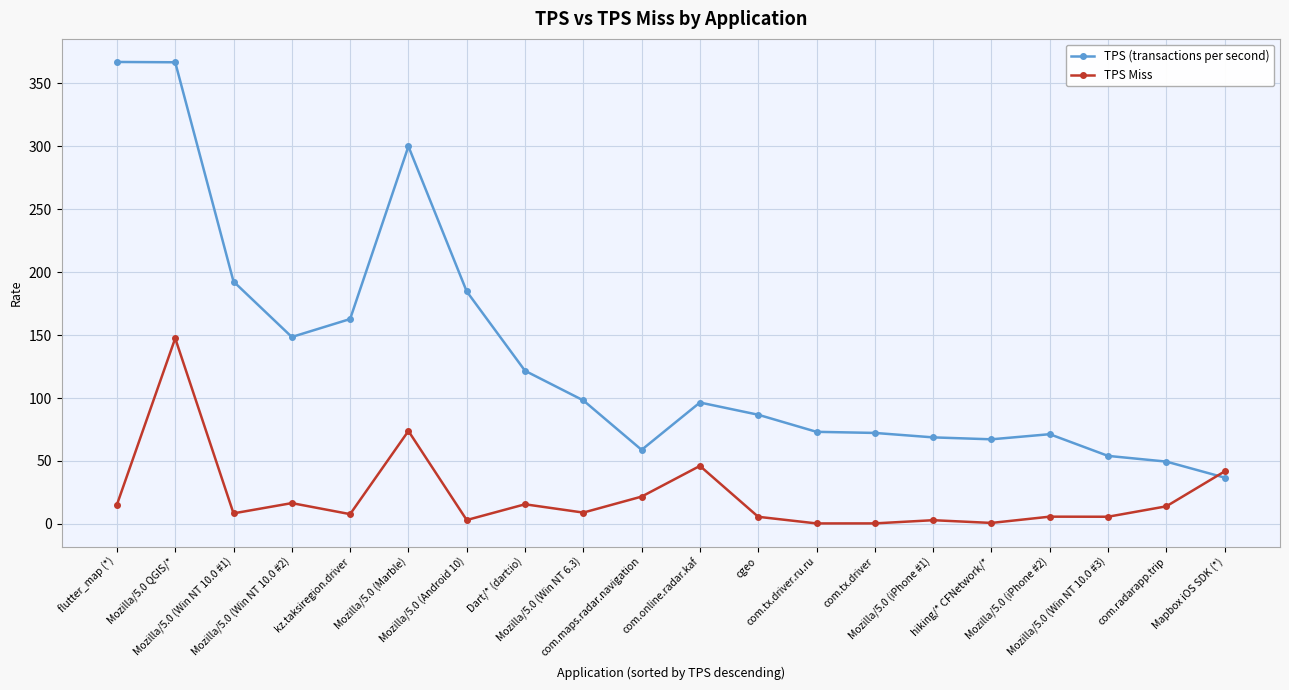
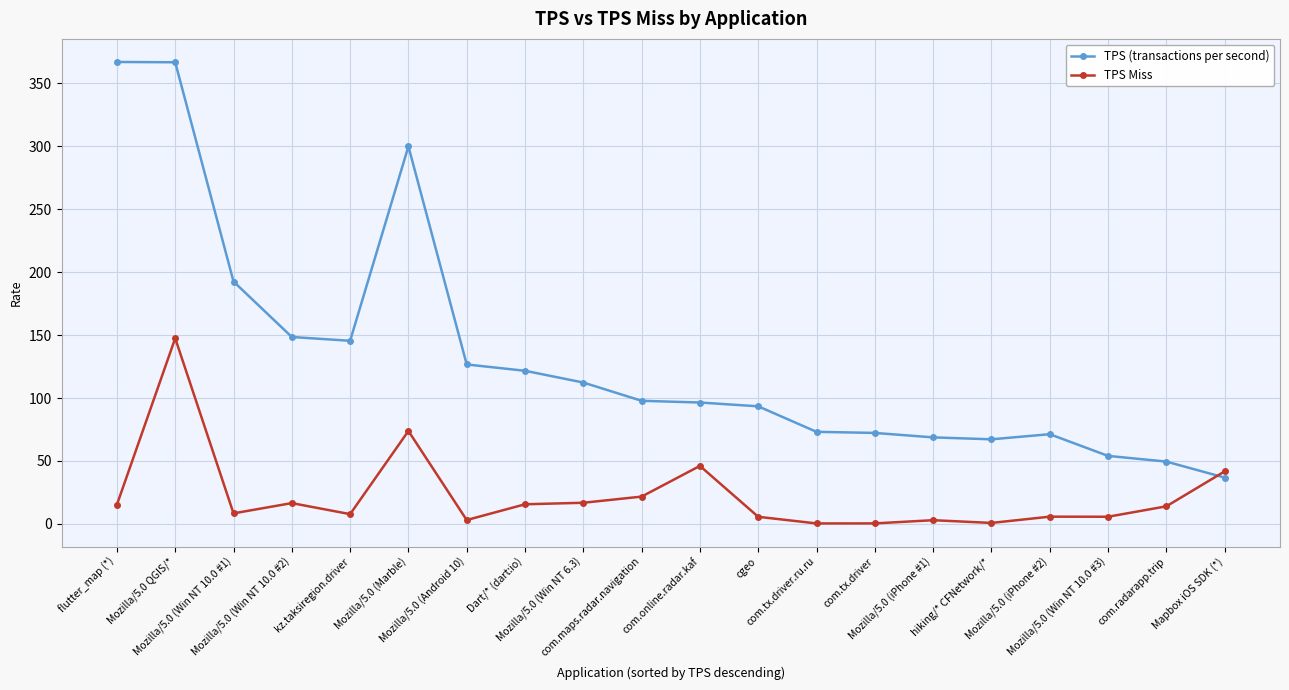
  {
    "TPS (transactions per second)": {
      "flutter_map (*)": 367,
      "Mozilla/5.0 QGIS/*": 367,
      "Mozilla/5.0 (Win NT 10.0 #1)": 192,
      "Mozilla/5.0 (Win NT 10.0 #2)": 148,
-     "kz.taksiregion.driver": 163,
+     "kz.taksiregion.driver": 145,
      "Mozilla/5.0 (Marble)": 300,
-     "Mozilla/5.0 (Android 10)": 185,
+     "Mozilla/5.0 (Android 10)": 127,
      "Dart/* (dart:io)": 122,
-     "Mozilla/5.0 (Win NT 6.3)": 98,
-     "com.maps.radar.navigation": 59,
+     "Mozilla/5.0 (Win NT 6.3)": 112,
+     "com.maps.radar.navigation": 98,
      "com.online.radar.kaf": 96,
-     "cgeo": 87,
+     "cgeo": 93,
      "com.tx.driver.ru.ru": 73,
      "com.tx.driver": 72,
      "Mozilla/5.0 (iPhone #1)": 69,
      "hiking/* CFNetwork/*": 67,
      "Mozilla/5.0 (iPhone #2)": 71,
      "Mozilla/5.0 (Win NT 10.0 #3)": 54,
      "com.radarapp.trip": 50,
      "Mapbox iOS SDK (*)": 37
    },
    "TPS Miss": {
      "flutter_map (*)": 15,
      "Mozilla/5.0 QGIS/*": 147,
      "Mozilla/5.0 (Win NT 10.0 #1)": 8,
      "Mozilla/5.0 (Win NT 10.0 #2)": 17,
      "kz.taksiregion.driver": 8,
      "Mozilla/5.0 (Marble)": 74,
      "Mozilla/5.0 (Android 10)": 3,
      "Dart/* (dart:io)": 16,
-     "Mozilla/5.0 (Win NT 6.3)": 9,
+     "Mozilla/5.0 (Win NT 6.3)": 17,
      "com.maps.radar.navigation": 22,
      "com.online.radar.kaf": 46,
      "cgeo": 6,
      "com.tx.driver.ru.ru": 0,
      "com.tx.driver": 0,
      "Mozilla/5.0 (iPhone #1)": 3,
      "hiking/* CFNetwork/*": 1,
      "Mozilla/5.0 (iPhone #2)": 6,
      "Mozilla/5.0 (Win NT 10.0 #3)": 6,
      "com.radarapp.trip": 14,
      "Mapbox iOS SDK (*)": 42
    }
  }
